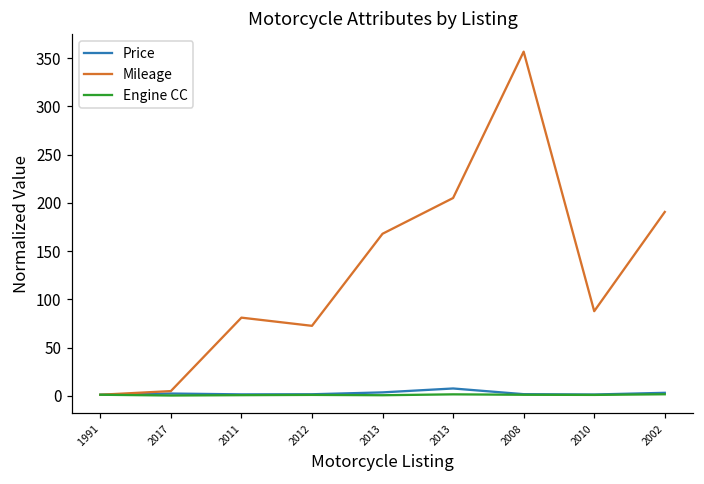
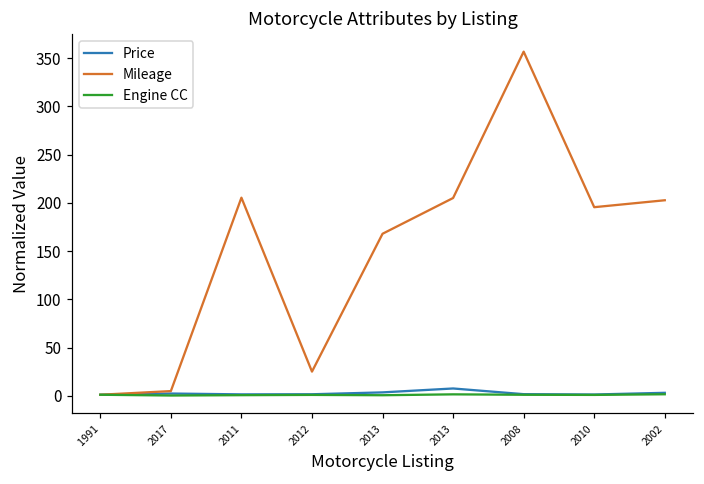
  {
    "Mileage": {
-     "2011": 80,
-     "2012": 70,
+     "2011": 210,
+     "2012": 30,
      "2008": 360,
-     "2010": 90,
-     "2002": 190
+     "2010": 200,
+     "2002": 200
    }
  }
